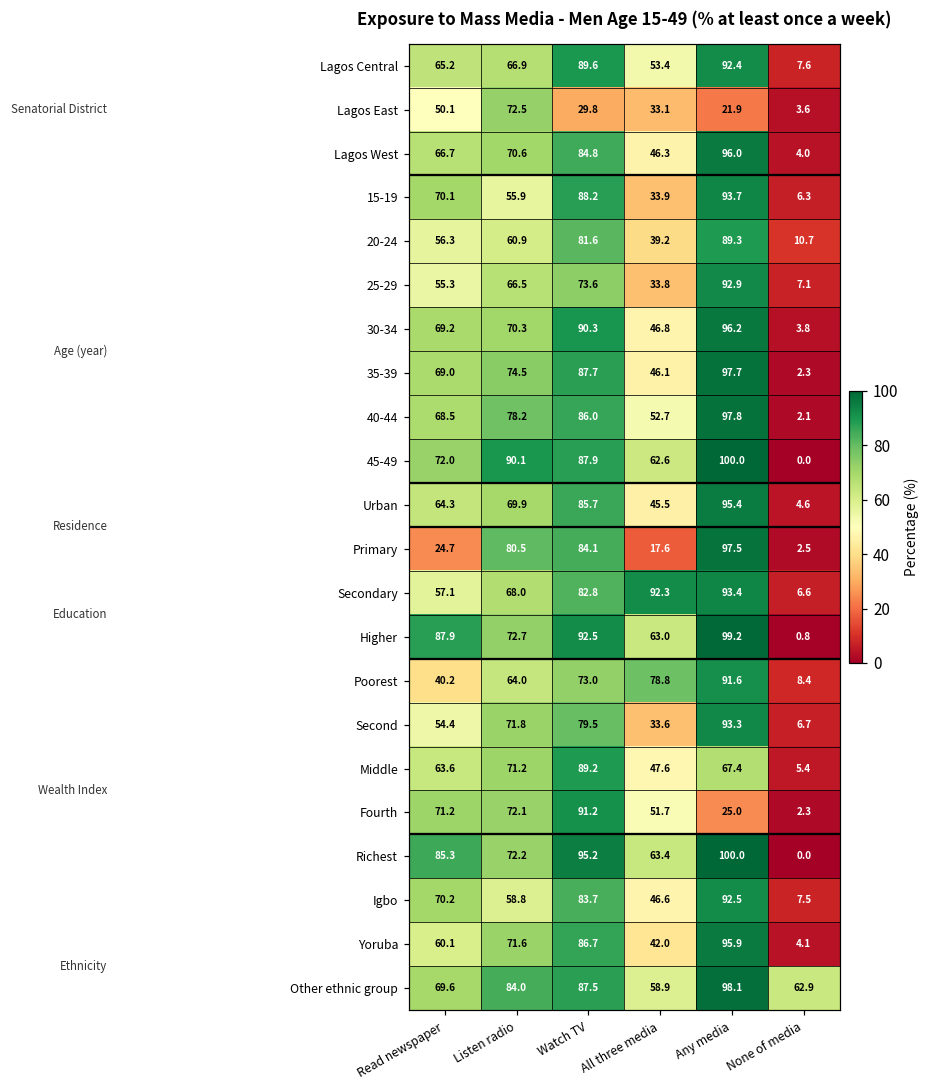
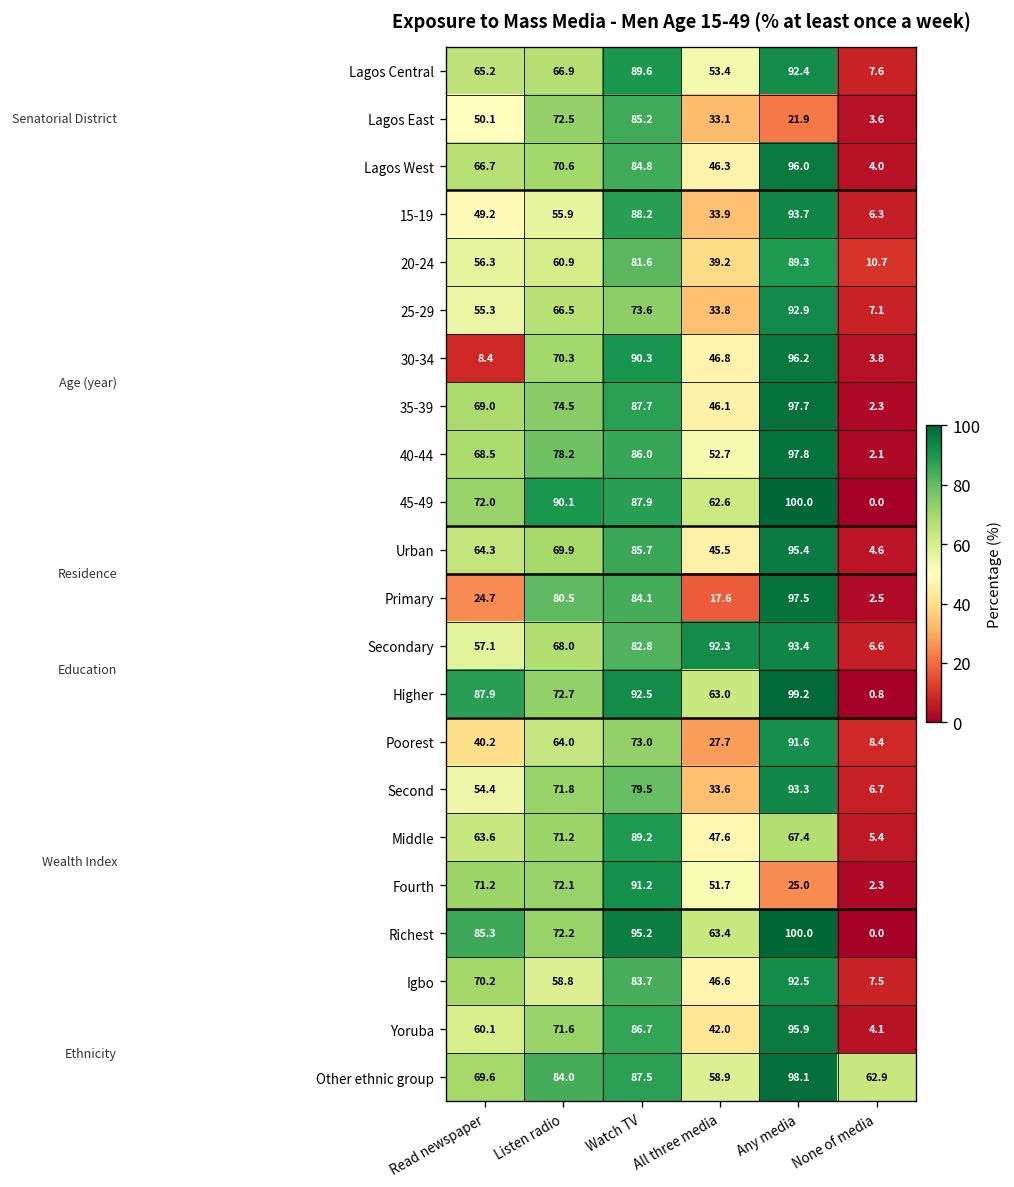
  {
    "Lagos Central": {
      "Read newspaper": 65.2,
      "Listen radio": 66.9,
      "Watch TV": 89.6,
      "All three media": 53.4,
      "Any media": 92.4,
      "None of media": 7.6
    },
    "Lagos East": {
      "Read newspaper": 50.1,
      "Listen radio": 72.5,
-     "Watch TV": 29.8,
+     "Watch TV": 85.2,
      "All three media": 33.1,
      "Any media": 21.9,
      "None of media": 3.6
    },
    "Lagos West": {
      "Read newspaper": 66.7,
      "Listen radio": 70.6,
      "Watch TV": 84.8,
      "All three media": 46.3,
      "Any media": 96.0,
      "None of media": 4.0
    },
    "15-19": {
-     "Read newspaper": 70.1,
+     "Read newspaper": 49.2,
      "Listen radio": 55.9,
      "Watch TV": 88.2,
      "All three media": 33.9,
      "Any media": 93.7,
      "None of media": 6.3
    },
    "20-24": {
      "Read newspaper": 56.3,
      "Listen radio": 60.9,
      "Watch TV": 81.6,
      "All three media": 39.2,
      "Any media": 89.3,
      "None of media": 10.7
    },
    "25-29": {
      "Read newspaper": 55.3,
      "Listen radio": 66.5,
      "Watch TV": 73.6,
      "All three media": 33.8,
      "Any media": 92.9,
      "None of media": 7.1
    },
    "30-34": {
-     "Read newspaper": 69.2,
+     "Read newspaper": 8.4,
      "Listen radio": 70.3,
      "Watch TV": 90.3,
      "All three media": 46.8,
      "Any media": 96.2,
      "None of media": 3.8
    },
    "35-39": {
      "Read newspaper": 69.0,
      "Listen radio": 74.5,
      "Watch TV": 87.7,
      "All three media": 46.1,
      "Any media": 97.7,
      "None of media": 2.3
    },
    "40-44": {
      "Read newspaper": 68.5,
      "Listen radio": 78.2,
      "Watch TV": 86.0,
      "All three media": 52.7,
      "Any media": 97.8,
      "None of media": 2.1
    },
    "45-49": {
      "Read newspaper": 72.0,
      "Listen radio": 90.1,
      "Watch TV": 87.9,
      "All three media": 62.6,
      "Any media": 100.0,
      "None of media": 0.0
    },
    "Urban": {
      "Read newspaper": 64.3,
      "Listen radio": 69.9,
      "Watch TV": 85.7,
      "All three media": 45.5,
      "Any media": 95.4,
      "None of media": 4.6
    },
    "Primary": {
      "Read newspaper": 24.7,
      "Listen radio": 80.5,
      "Watch TV": 84.1,
      "All three media": 17.6,
      "Any media": 97.5,
      "None of media": 2.5
    },
    "Secondary": {
      "Read newspaper": 57.1,
      "Listen radio": 68.0,
      "Watch TV": 82.8,
      "All three media": 92.3,
      "Any media": 93.4,
      "None of media": 6.6
    },
    "Higher": {
      "Read newspaper": 87.9,
      "Listen radio": 72.7,
      "Watch TV": 92.5,
      "All three media": 63.0,
      "Any media": 99.2,
      "None of media": 0.8
    },
    "Poorest": {
      "Read newspaper": 40.2,
      "Listen radio": 64.0,
      "Watch TV": 73.0,
-     "All three media": 78.8,
+     "All three media": 27.7,
      "Any media": 91.6,
      "None of media": 8.4
    },
    "Second": {
      "Read newspaper": 54.4,
      "Listen radio": 71.8,
      "Watch TV": 79.5,
      "All three media": 33.6,
      "Any media": 93.3,
      "None of media": 6.7
    },
    "Middle": {
      "Read newspaper": 63.6,
      "Listen radio": 71.2,
      "Watch TV": 89.2,
      "All three media": 47.6,
      "Any media": 67.4,
      "None of media": 5.4
    },
    "Fourth": {
      "Read newspaper": 71.2,
      "Listen radio": 72.1,
      "Watch TV": 91.2,
      "All three media": 51.7,
      "Any media": 25.0,
      "None of media": 2.3
    },
    "Richest": {
      "Read newspaper": 85.3,
      "Listen radio": 72.2,
      "Watch TV": 95.2,
      "All three media": 63.4,
      "Any media": 100.0,
      "None of media": 0.0
    },
    "Igbo": {
      "Read newspaper": 70.2,
      "Listen radio": 58.8,
      "Watch TV": 83.7,
      "All three media": 46.6,
      "Any media": 92.5,
      "None of media": 7.5
    },
    "Yoruba": {
      "Read newspaper": 60.1,
      "Listen radio": 71.6,
      "Watch TV": 86.7,
      "All three media": 42.0,
      "Any media": 95.9,
      "None of media": 4.1
    },
    "Other ethnic group": {
      "Read newspaper": 69.6,
      "Listen radio": 84.0,
      "Watch TV": 87.5,
      "All three media": 58.9,
      "Any media": 98.1,
      "None of media": 62.9
    }
  }
